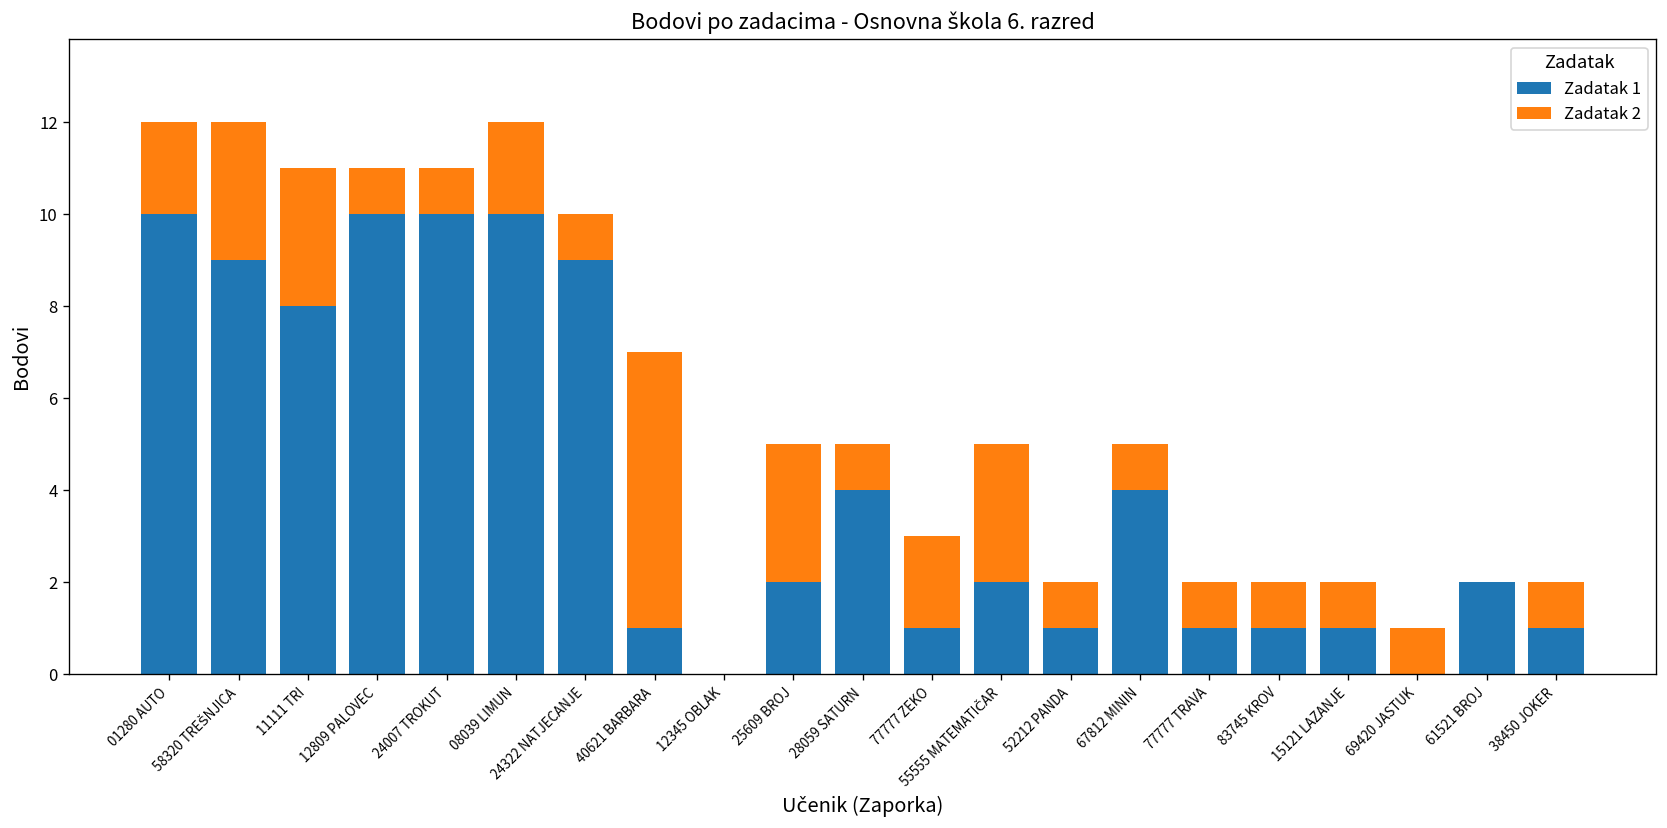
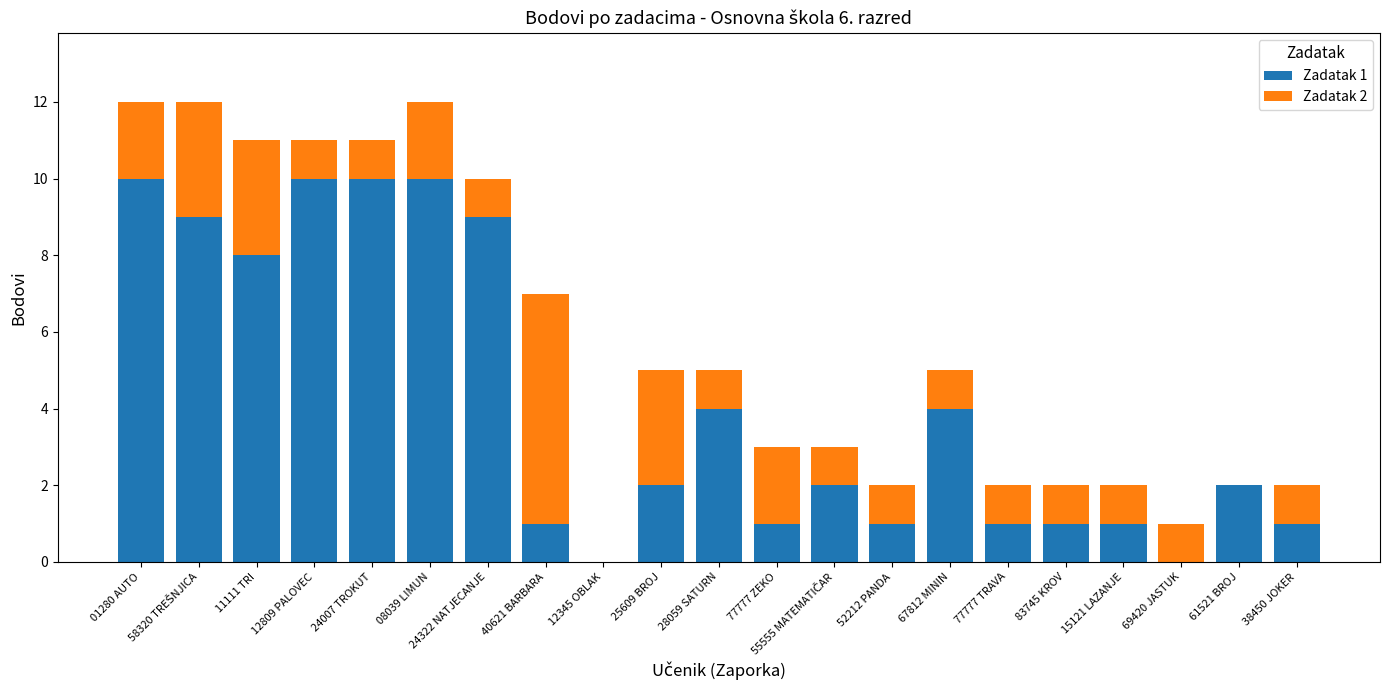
  {
    "Zadatak 1": {
      "01280 AUTO": 10,
      "58320 TREŠNJICA": 9,
      "11111 TRI": 8,
      "12809 PALOVEC": 10,
      "24007 TROKUT": 10,
      "08039 LIMUN": 10,
      "24322 NATJECANJE": 9,
      "40621 BARBARA": 1,
      "12345 OBLAK": 0,
      "25609 BROJ": 2,
      "28059 SATURN": 4,
      "77777 ZEKO": 1,
      "55555 MATEMATIČAR": 2,
      "52212 PANDA": 1,
      "67812 MININ": 4,
      "77777 TRAVA": 1,
      "83745 KROV": 1,
      "15121 LAZANJE": 1,
      "69420 JASTUK": 0,
      "61521 BROJ": 2,
      "38450 JOKER": 1
    },
    "Zadatak 2": {
      "01280 AUTO": 2,
      "58320 TREŠNJICA": 3,
      "11111 TRI": 3,
      "12809 PALOVEC": 1,
      "24007 TROKUT": 1,
      "08039 LIMUN": 2,
      "24322 NATJECANJE": 1,
      "40621 BARBARA": 6,
      "12345 OBLAK": 0,
      "25609 BROJ": 3,
      "28059 SATURN": 1,
      "77777 ZEKO": 2,
-     "55555 MATEMATIČAR": 3,
+     "55555 MATEMATIČAR": 1,
      "52212 PANDA": 1,
      "67812 MININ": 1,
      "77777 TRAVA": 1,
      "83745 KROV": 1,
      "15121 LAZANJE": 1,
      "69420 JASTUK": 1,
      "61521 BROJ": 0,
      "38450 JOKER": 1
    }
  }
